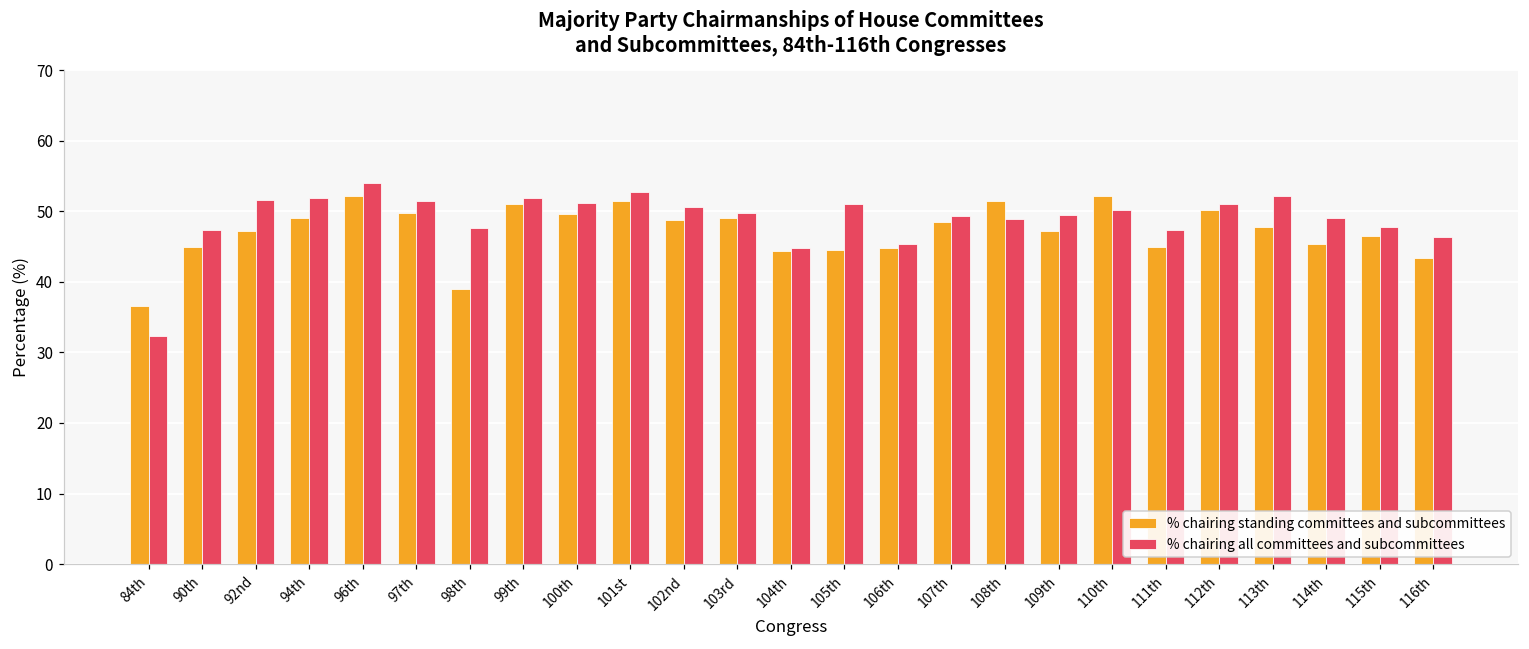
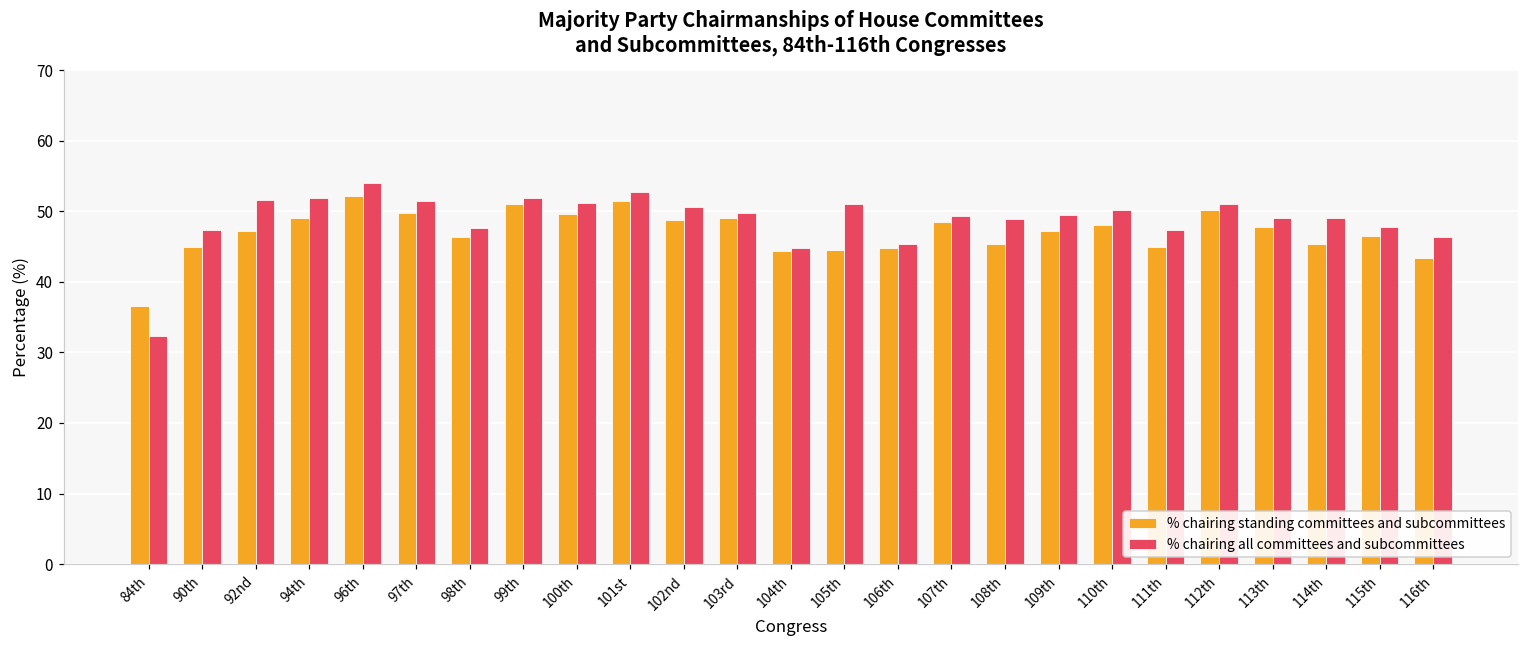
  {
    "% chairing standing committees and subcommittees": {
      "84th": 37,
      "90th": 45,
      "92nd": 47,
      "94th": 49,
      "96th": 52,
      "97th": 50,
-     "98th": 39,
+     "98th": 46,
      "99th": 51,
      "100th": 50,
      "101st": 52,
      "102nd": 49,
      "103rd": 49,
      "104th": 44,
      "105th": 45,
      "106th": 45,
      "107th": 48,
-     "108th": 52,
+     "108th": 45,
      "109th": 47,
-     "110th": 52,
+     "110th": 48,
      "111th": 45,
      "112th": 50,
      "113th": 48,
      "114th": 45,
      "115th": 47,
      "116th": 43
    },
    "% chairing all committees and subcommittees": {
      "84th": 32,
      "90th": 47,
      "92nd": 52,
      "94th": 52,
      "96th": 54,
      "97th": 51,
      "98th": 48,
      "99th": 52,
      "100th": 51,
      "101st": 53,
      "102nd": 51,
      "103rd": 50,
      "104th": 45,
      "105th": 51,
      "106th": 45,
      "107th": 49,
      "108th": 49,
      "109th": 49,
      "110th": 50,
      "111th": 47,
      "112th": 51,
-     "113th": 52,
+     "113th": 49,
      "114th": 49,
      "115th": 48,
      "116th": 46
    }
  }
